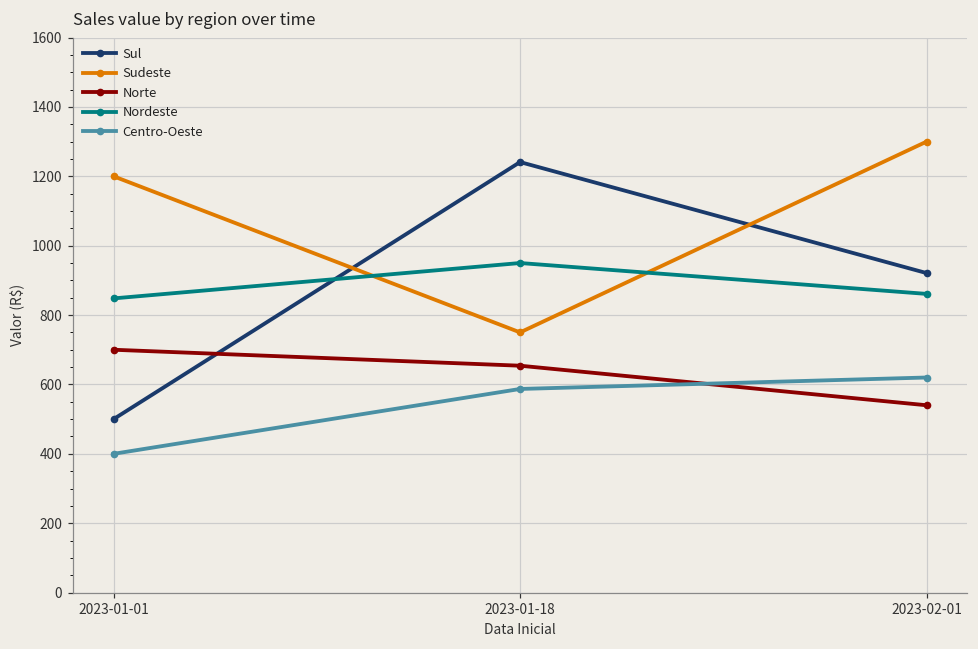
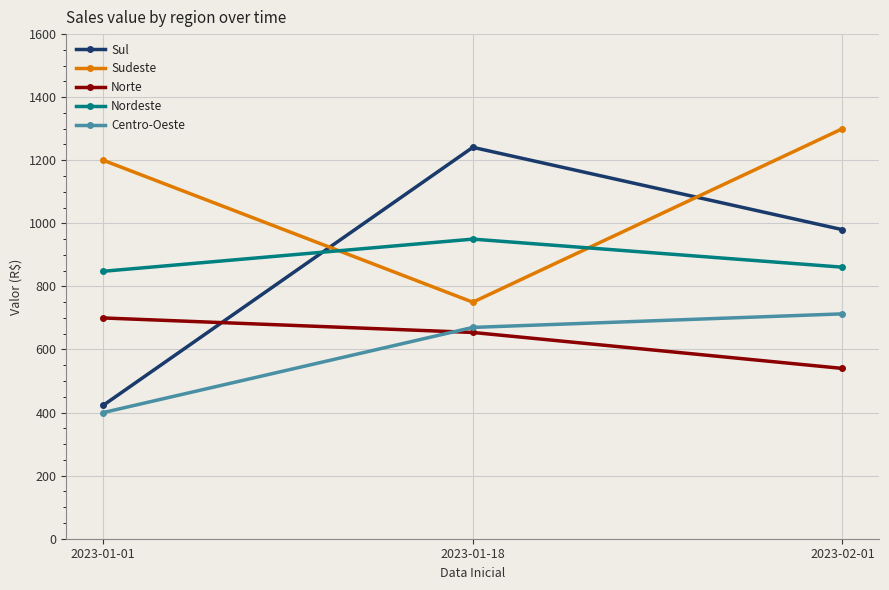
  {
    "Sul": {
-     "2023-01-01": 500,
+     "2023-01-01": 420,
      "2023-01-18": 1240,
-     "2023-02-01": 920
+     "2023-02-01": 980
    },
    "Sudeste": {
      "2023-01-01": 1200,
      "2023-01-18": 750,
      "2023-02-01": 1300
    },
    "Norte": {
      "2023-01-01": 700,
      "2023-01-18": 650,
      "2023-02-01": 540
    },
    "Nordeste": {
      "2023-01-01": 850,
      "2023-01-18": 950,
      "2023-02-01": 860
    },
    "Centro-Oeste": {
      "2023-01-01": 400,
-     "2023-01-18": 590,
-     "2023-02-01": 620
+     "2023-01-18": 670,
+     "2023-02-01": 710
    }
  }
